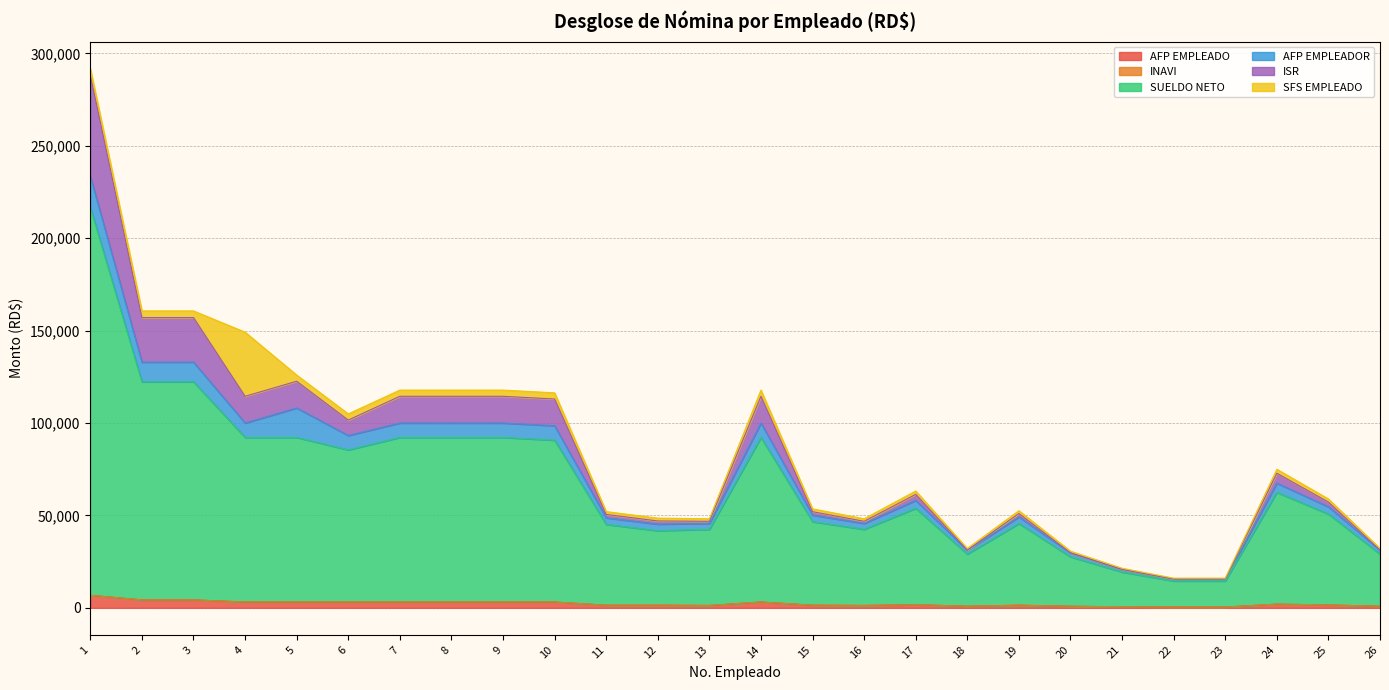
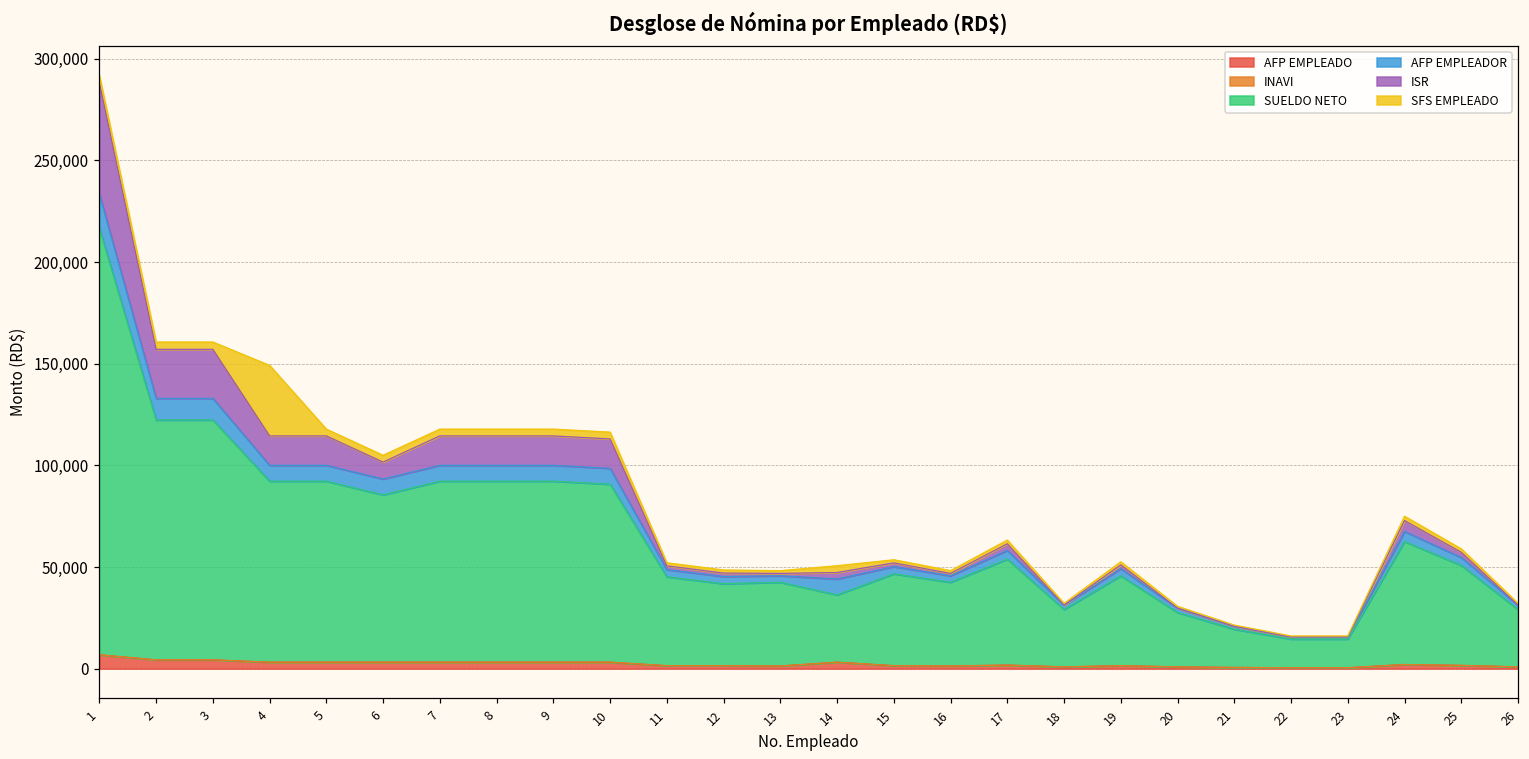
  {
    "SUELDO NETO": {
      "1": "210,000",
      "2": "118,000",
      "3": "118,000",
      "4": "89,000",
      "5": "89,000",
      "6": "82,000",
      "7": "89,000",
      "8": "89,000",
      "9": "89,000",
      "10": "88,000",
      "11": "44,000",
      "12": "40,000",
      "13": "41,000",
-     "14": "89,000",
+     "14": "33,000",
      "15": "45,000",
      "16": "41,000",
      "17": "52,000",
      "18": "28,000",
      "19": "44,000",
      "20": "27,000",
      "21": "19,000",
      "24": "60,000",
      "25": "49,000",
      "26": "28,000"
    },
    "AFP EMPLEADOR": {
      "1": "17,000",
      "2": "11,000",
      "3": "11,000",
      "4": "8,000",
-     "5": "16,000",
+     "5": "8,000",
      "6": "8,000",
      "7": "8,000",
      "8": "8,000",
      "9": "8,000",
      "10": "8,000",
      "11": "4,000",
      "12": "4,000",
      "14": "8,000",
      "15": "4,000",
      "17": "4,000",
      "19": "4,000",
      "24": "5,000",
      "25": "4,000"
    },
    "ISR": {
      "1": "55,000",
      "2": "24,000",
      "3": "24,000",
      "4": "14,000",
      "5": "14,000",
      "6": "8,000",
      "7": "14,000",
      "8": "14,000",
      "9": "14,000",
      "10": "14,000",
      "11": "2,000",
      "12": "2,000",
-     "14": "14,000",
+     "14": "3,000",
      "15": "2,000",
      "17": "3,000",
      "19": "2,000",
      "24": "5,000",
      "25": "3,000"
    },
    "SFS EMPLEADO": {
      "1": "4,000",
      "2": "4,000",
      "3": "4,000",
      "4": "35,000",
      "5": "3,000",
      "6": "3,000",
      "7": "3,000",
      "8": "3,000",
      "9": "3,000",
      "10": "3,000",
      "11": "2,000",
      "12": "2,000",
      "14": "3,000",
      "15": "2,000",
      "17": "2,000",
      "19": "2,000",
      "24": "2,000",
      "25": "2,000"
    }
  }
